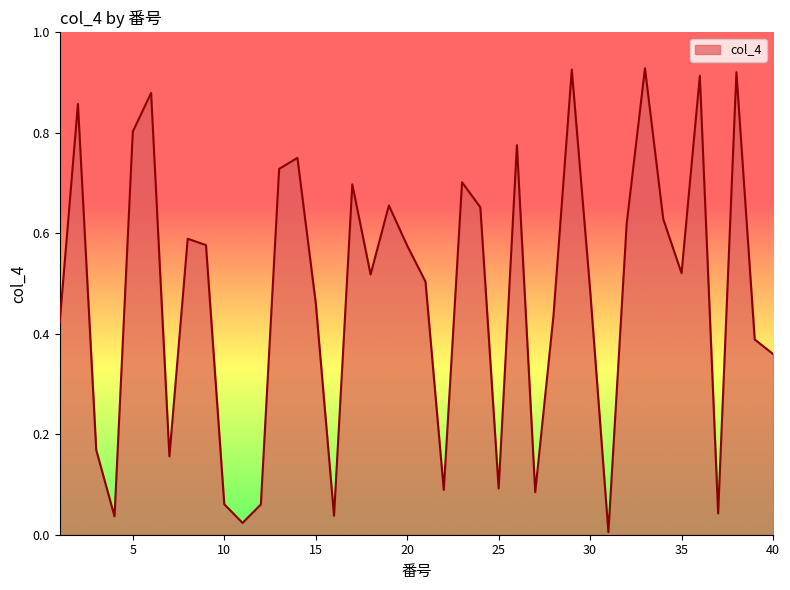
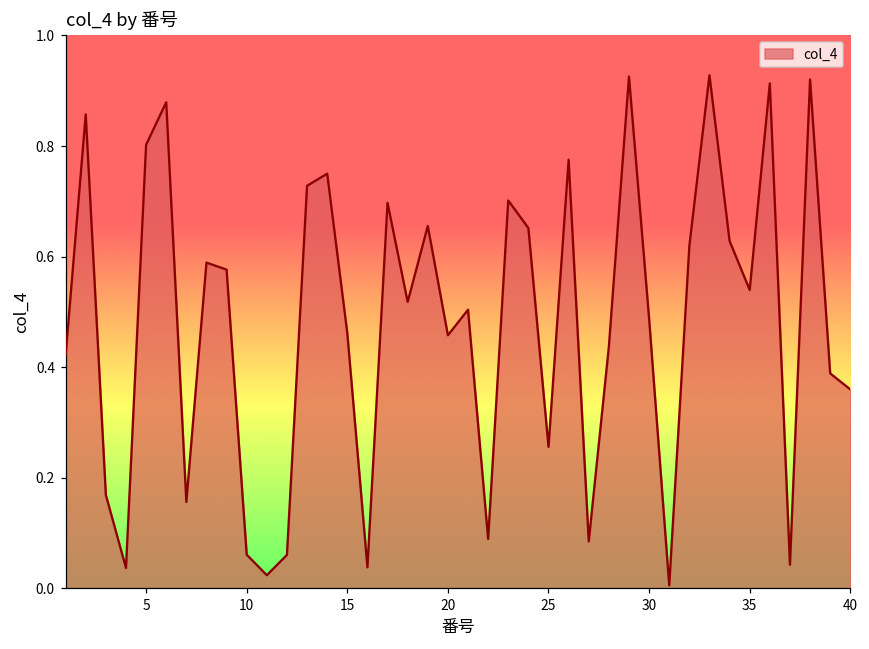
  {
    "5": 0.80,
    "10": 0.06,
    "15": 0.46,
-   "20": 0.58,
-   "25": 0.09,
+   "20": 0.46,
+   "25": 0.26,
    "30": 0.49,
-   "35": 0.52,
+   "35": 0.54,
    "40": 0.36
  }
